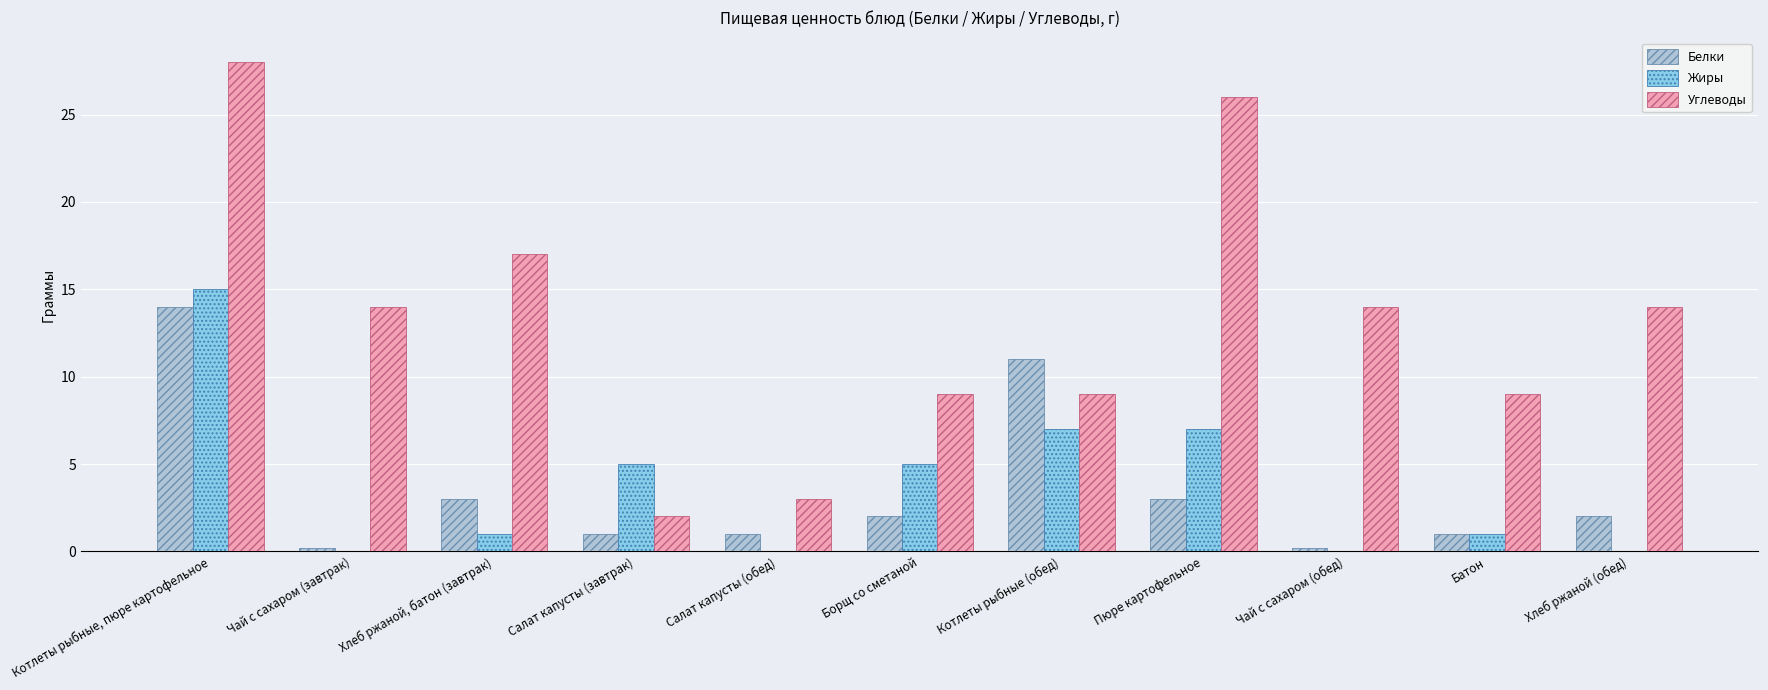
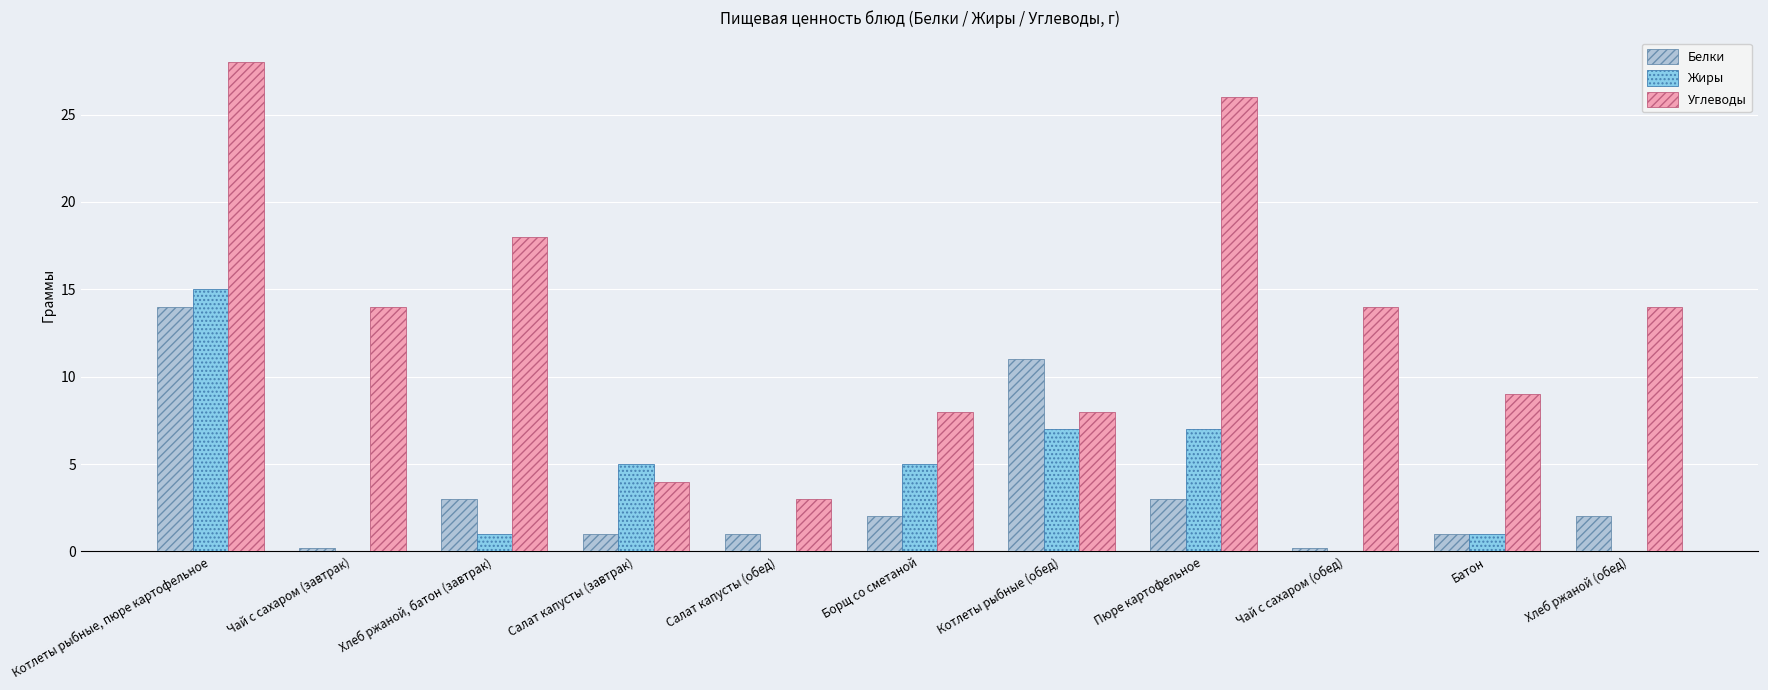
  {
    "Углеводы": {
      "Котлеты рыбные, пюре картофельное": 28,
      "Чай с сахаром (завтрак)": 14,
-     "Хлеб ржаной, батон (завтрак)": 17,
-     "Салат капусты (завтрак)": 2,
+     "Хлеб ржаной, батон (завтрак)": 18,
+     "Салат капусты (завтрак)": 4,
      "Салат капусты (обед)": 3,
-     "Борщ со сметаной": 9,
-     "Котлеты рыбные (обед)": 9,
+     "Борщ со сметаной": 8,
+     "Котлеты рыбные (обед)": 8,
      "Пюре картофельное": 26,
      "Чай с сахаром (обед)": 14,
      "Батон": 9,
      "Хлеб ржаной (обед)": 14
    }
  }
